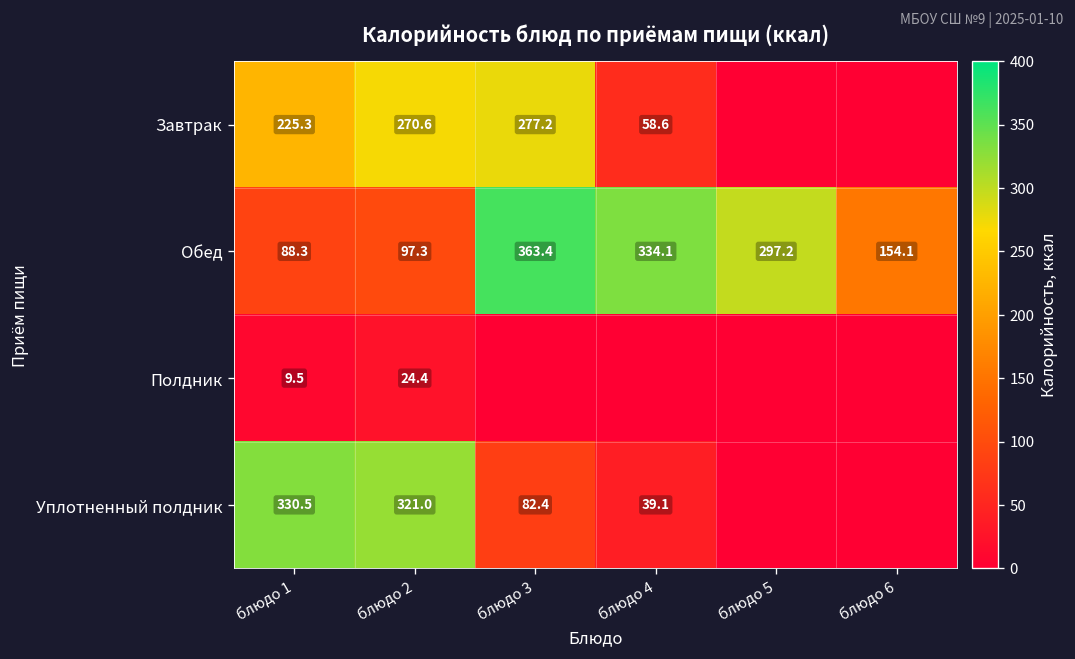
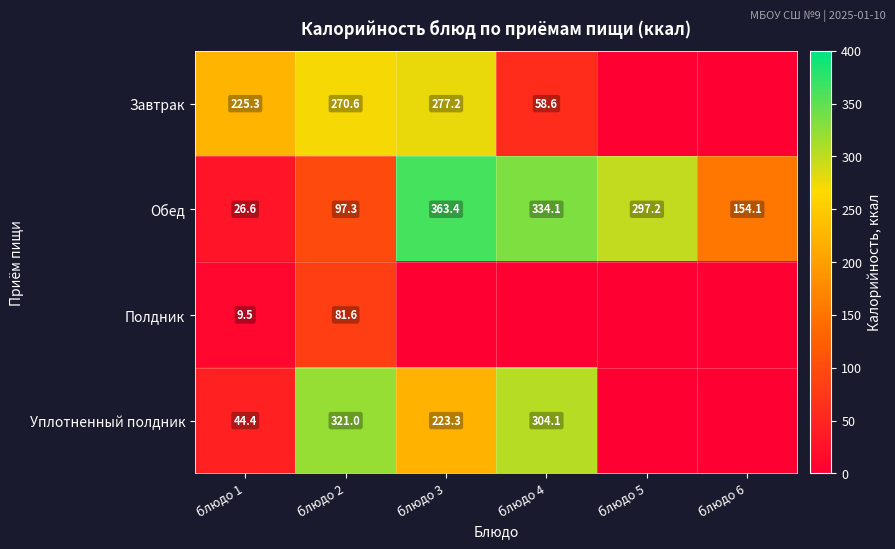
  {
    "Обед": {
-     "блюдо 1": 88.3
+     "блюдо 1": 26.6
    },
    "Полдник": {
-     "блюдо 2": 24.4
+     "блюдо 2": 81.6
    },
    "Уплотненный полдник": {
-     "блюдо 1": 330.5,
-     "блюдо 3": 82.4,
-     "блюдо 4": 39.1
+     "блюдо 1": 44.4,
+     "блюдо 3": 223.3,
+     "блюдо 4": 304.1
    }
  }
